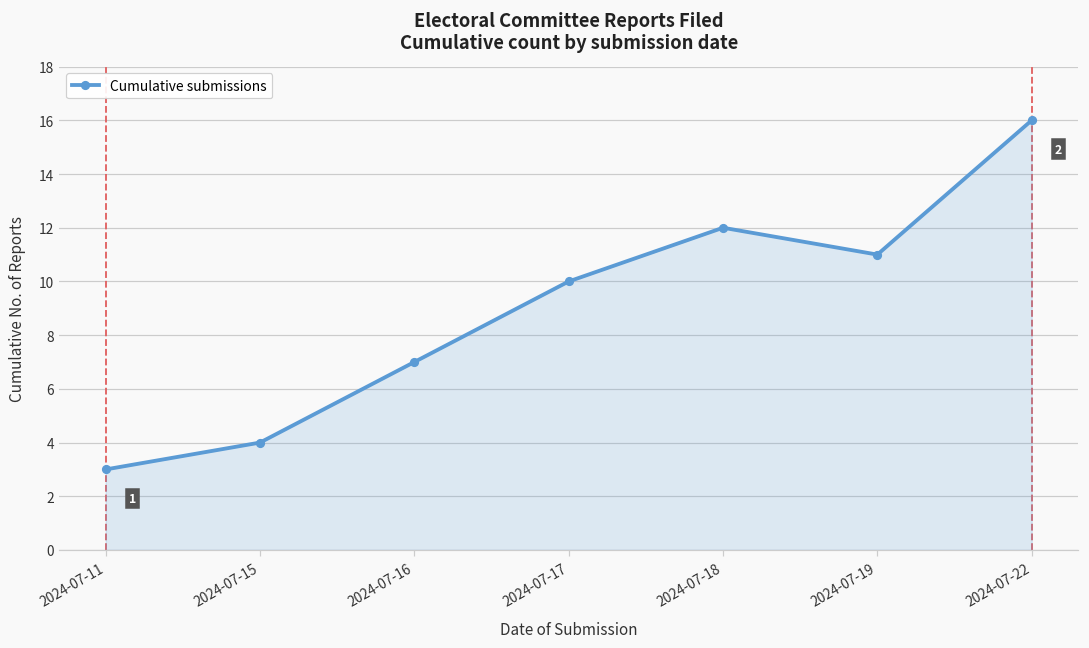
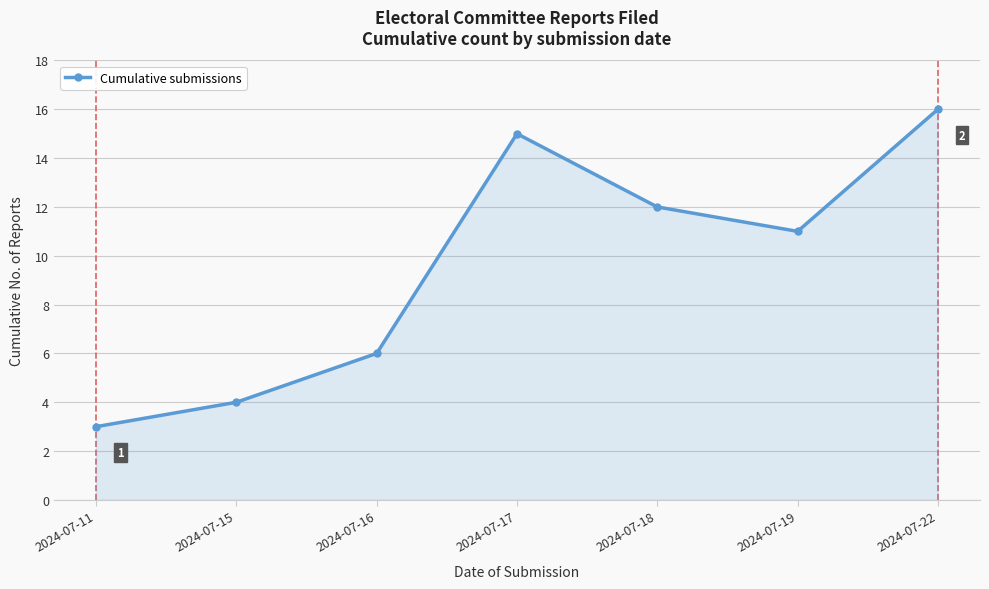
  {
    "2024-07-11": 3,
    "2024-07-15": 4,
-   "2024-07-16": 7,
-   "2024-07-17": 10,
+   "2024-07-16": 6,
+   "2024-07-17": 15,
    "2024-07-18": 12,
    "2024-07-19": 11,
    "2024-07-22": 16
  }
